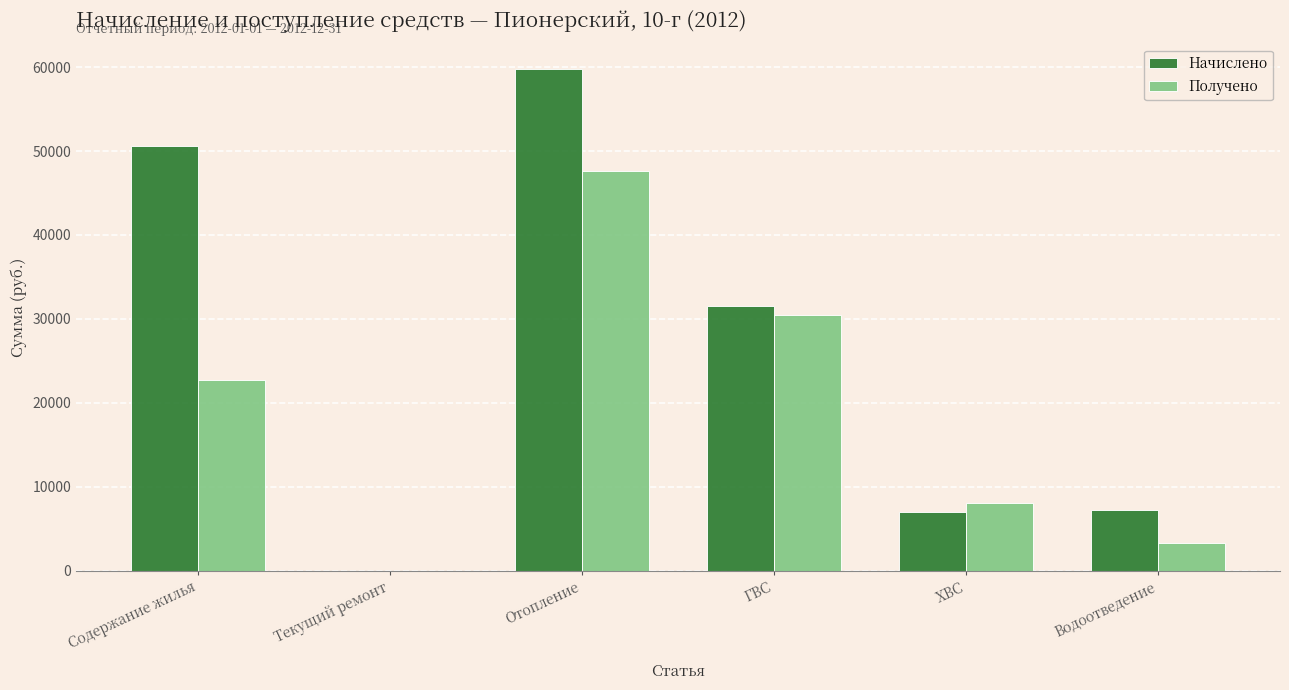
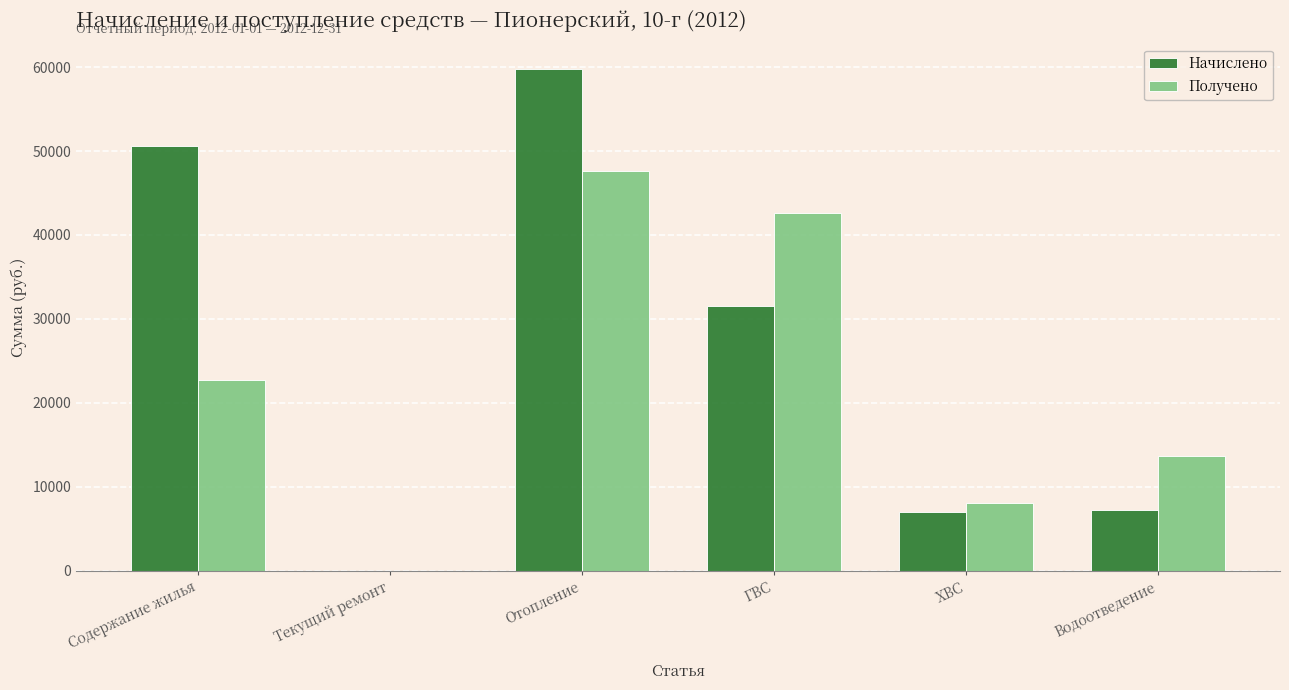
  {
    "Начислено": {
      "Содержание жилья": 51000,
      "Текущий ремонт": 0,
      "Отопление": 60000,
      "ГВС": 31000,
      "ХВС": 7000,
      "Водоотведение": 7000
    },
    "Получено": {
      "Содержание жилья": 23000,
      "Текущий ремонт": 0,
      "Отопление": 48000,
-     "ГВС": 30000,
+     "ГВС": 43000,
      "ХВС": 8000,
-     "Водоотведение": 3000
+     "Водоотведение": 14000
    }
  }
